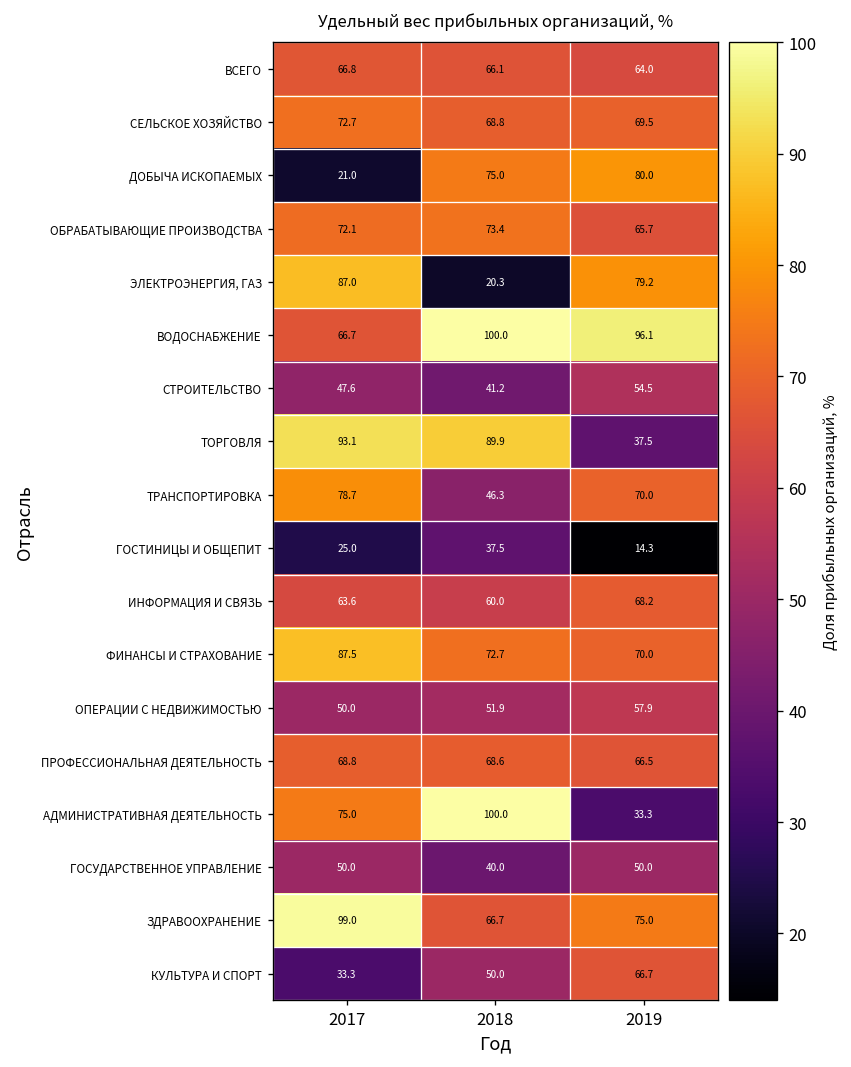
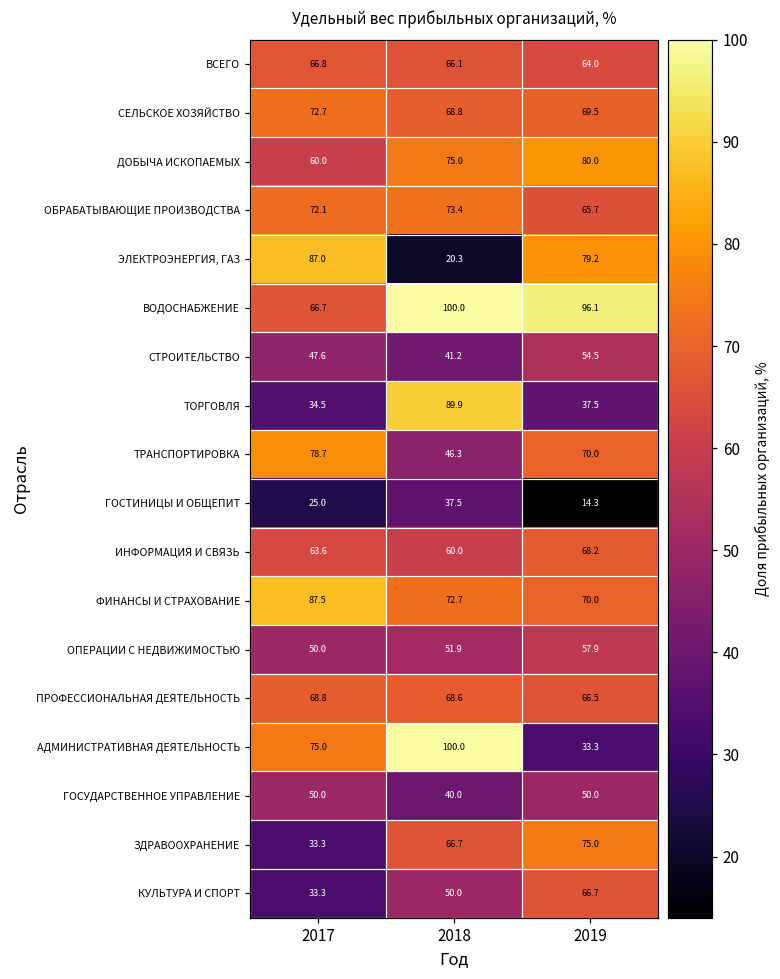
  {
    "ВСЕГО": {
      "2017": 66.8,
      "2018": 66.1,
      "2019": 64.0
    },
    "СЕЛЬСКОЕ ХОЗЯЙСТВО": {
      "2017": 72.7,
      "2018": 68.8,
      "2019": 69.5
    },
    "ДОБЫЧА ИСКОПАЕМЫХ": {
-     "2017": 21.0,
+     "2017": 60.0,
      "2018": 75.0,
      "2019": 80.0
    },
    "ОБРАБАТЫВАЮЩИЕ ПРОИЗВОДСТВА": {
      "2017": 72.1,
      "2018": 73.4,
      "2019": 65.7
    },
    "ЭЛЕКТРОЭНЕРГИЯ, ГАЗ": {
      "2017": 87.0,
      "2018": 20.3,
      "2019": 79.2
    },
    "ВОДОСНАБЖЕНИЕ": {
      "2017": 66.7,
      "2018": 100.0,
      "2019": 96.1
    },
    "СТРОИТЕЛЬСТВО": {
      "2017": 47.6,
      "2018": 41.2,
      "2019": 54.5
    },
    "ТОРГОВЛЯ": {
-     "2017": 93.1,
+     "2017": 34.5,
      "2018": 89.9,
      "2019": 37.5
    },
    "ТРАНСПОРТИРОВКА": {
      "2017": 78.7,
      "2018": 46.3,
      "2019": 70.0
    },
    "ГОСТИНИЦЫ И ОБЩЕПИТ": {
      "2017": 25.0,
      "2018": 37.5,
      "2019": 14.3
    },
    "ИНФОРМАЦИЯ И СВЯЗЬ": {
      "2017": 63.6,
      "2018": 60.0,
      "2019": 68.2
    },
    "ФИНАНСЫ И СТРАХОВАНИЕ": {
      "2017": 87.5,
      "2018": 72.7,
      "2019": 70.0
    },
    "ОПЕРАЦИИ С НЕДВИЖИМОСТЬЮ": {
      "2017": 50.0,
      "2018": 51.9,
      "2019": 57.9
    },
    "ПРОФЕССИОНАЛЬНАЯ ДЕЯТЕЛЬНОСТЬ": {
      "2017": 68.8,
      "2018": 68.6,
      "2019": 66.5
    },
    "АДМИНИСТРАТИВНАЯ ДЕЯТЕЛЬНОСТЬ": {
      "2017": 75.0,
      "2018": 100.0,
      "2019": 33.3
    },
    "ГОСУДАРСТВЕННОЕ УПРАВЛЕНИЕ": {
      "2017": 50.0,
      "2018": 40.0,
      "2019": 50.0
    },
    "ЗДРАВООХРАНЕНИЕ": {
-     "2017": 99.0,
+     "2017": 33.3,
      "2018": 66.7,
      "2019": 75.0
    },
    "КУЛЬТУРА И СПОРТ": {
      "2017": 33.3,
      "2018": 50.0,
      "2019": 66.7
    }
  }
